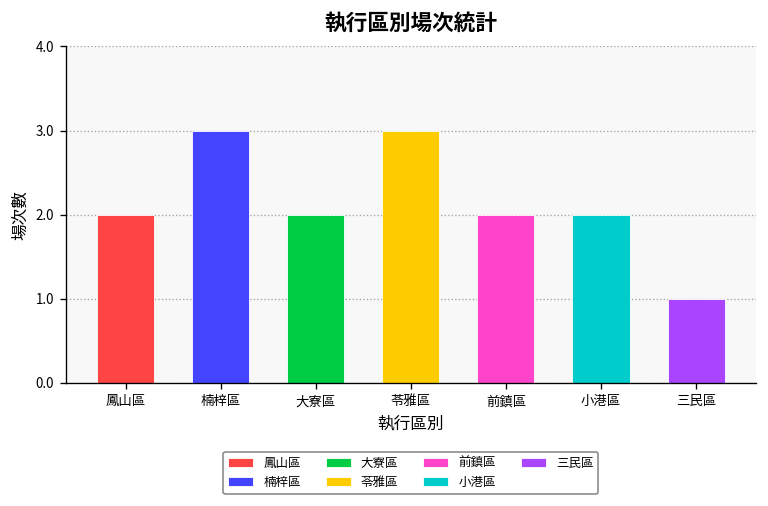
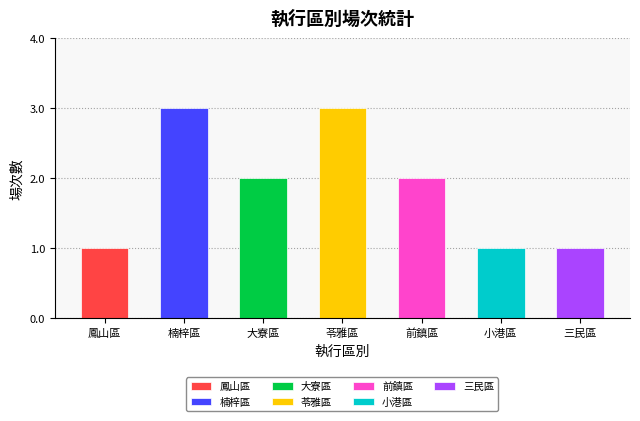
  {
-   "鳳山區": 2,
+   "鳳山區": 1,
    "楠梓區": 3,
    "大寮區": 2,
    "苓雅區": 3,
    "前鎮區": 2,
-   "小港區": 2,
+   "小港區": 1,
    "三民區": 1
  }
